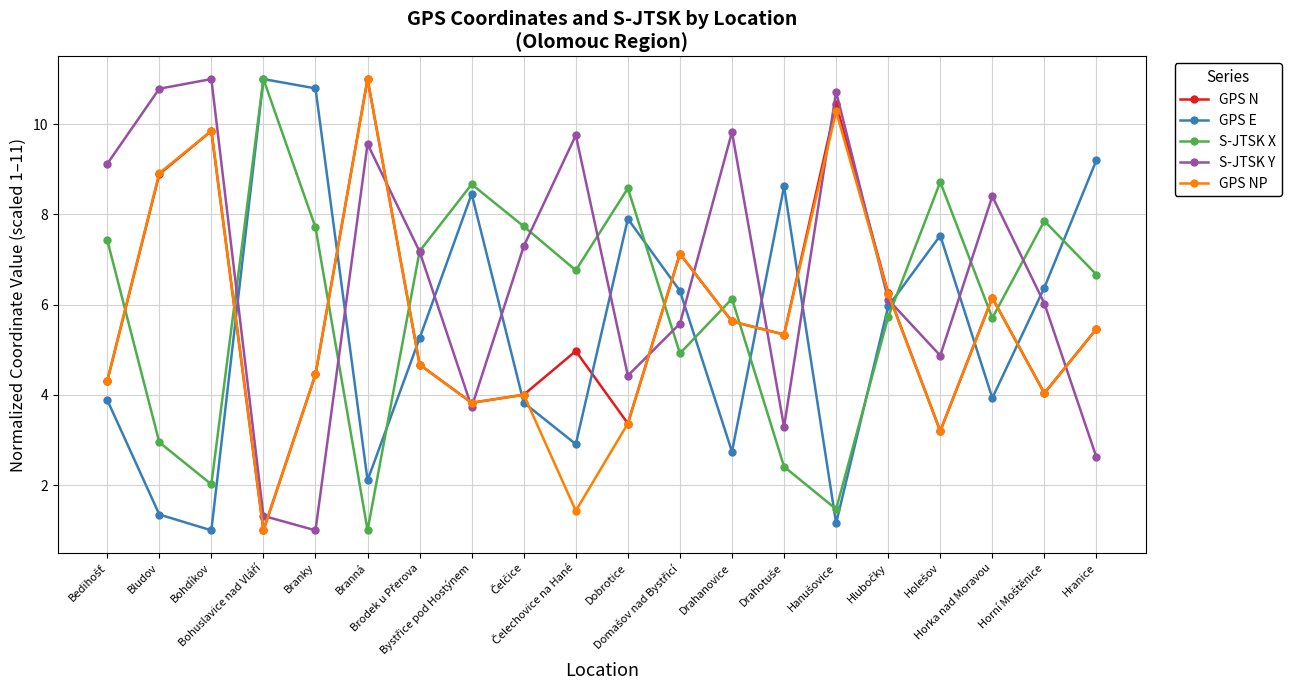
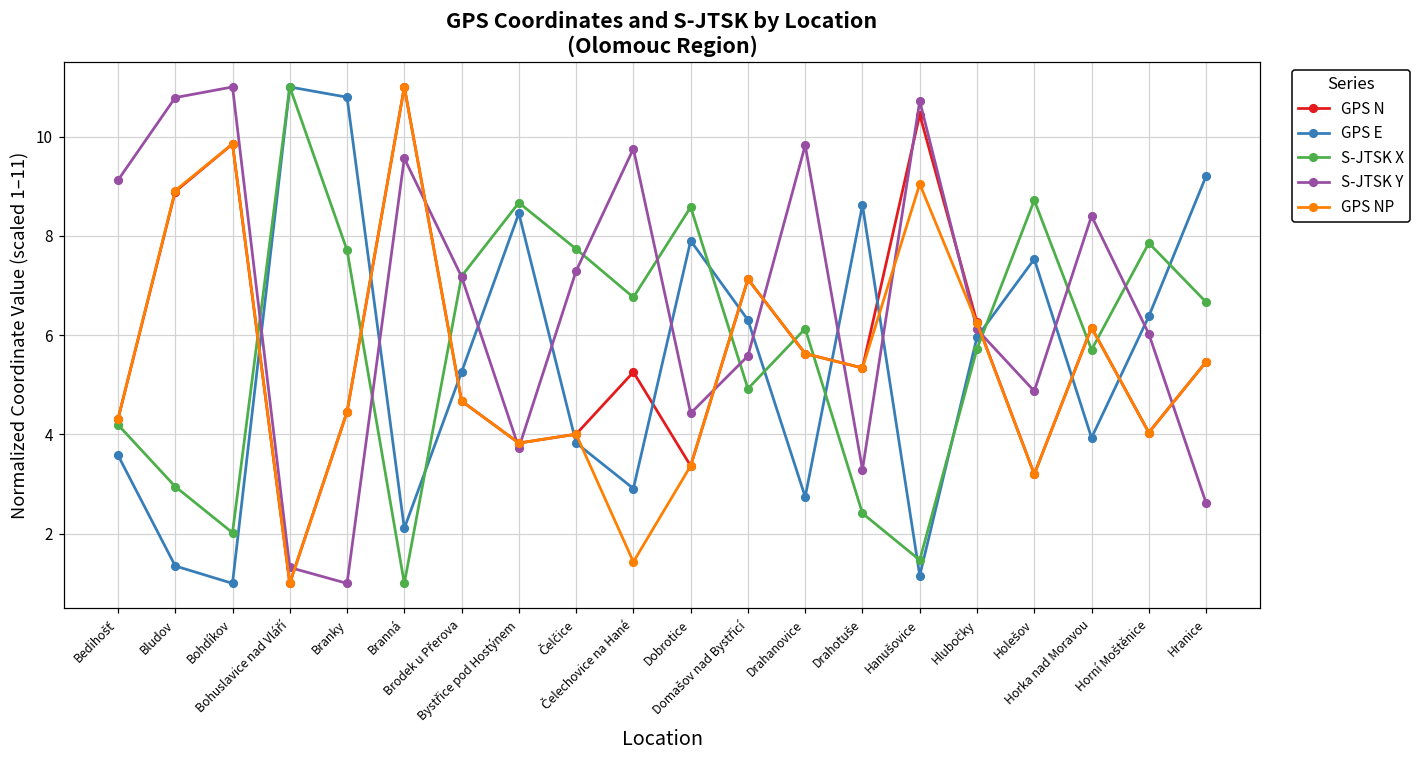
  {
    "GPS N": {
-     "Čelechovice na Hané": 5.0,
+     "Čelechovice na Hané": 5.3,
      "Hanušovice": 10.4
    },
    "GPS E": {
-     "Bedihošť": 3.9,
+     "Bedihošť": 3.6,
      "Bludov": 1.4,
      "Bohdíkov": 1.0,
      "Branky": 10.8,
      "Branná": 2.1,
      "Brodek u Přerova": 5.3,
      "Bystřice pod Hostýnem": 8.5,
      "Čelčice": 3.8,
      "Čelechovice na Hané": 2.9,
      "Dobrotice": 7.9,
      "Domašov nad Bystřicí": 6.3,
      "Drahanovice": 2.7,
      "Drahotuše": 8.6,
      "Hanušovice": 1.2,
      "Hlubočky": 6.0,
      "Holešov": 7.5,
      "Horka nad Moravou": 3.9,
      "Horní Moštěnice": 6.4,
      "Hranice": 9.2
    },
    "S-JTSK X": {
-     "Bedihošť": 7.4,
+     "Bedihošť": 4.2,
      "Bludov": 3.0,
      "Bohdíkov": 2.0,
      "Branky": 7.7,
      "Branná": 1.0,
      "Bystřice pod Hostýnem": 8.7,
      "Čelčice": 7.7,
      "Čelechovice na Hané": 6.8,
      "Dobrotice": 8.6,
      "Domašov nad Bystřicí": 4.9,
      "Drahanovice": 6.1,
      "Drahotuše": 2.4,
      "Hanušovice": 1.5,
      "Hlubočky": 5.7,
      "Holešov": 8.7,
      "Horka nad Moravou": 5.7,
      "Horní Moštěnice": 7.9,
      "Hranice": 6.7
    },
    "S-JTSK Y": {
      "Bedihošť": 9.1,
      "Bludov": 10.8,
      "Bohdíkov": 11.0,
      "Bohuslavice nad Vláří": 1.3,
      "Branky": 1.0,
      "Branná": 9.6,
      "Bystřice pod Hostýnem": 3.7,
      "Čelčice": 7.3,
      "Čelechovice na Hané": 9.8,
      "Dobrotice": 4.4,
      "Domašov nad Bystřicí": 5.6,
      "Drahanovice": 9.8,
      "Drahotuše": 3.3,
      "Hanušovice": 10.7,
      "Hlubočky": 6.1,
      "Holešov": 4.9,
      "Horka nad Moravou": 8.4,
      "Horní Moštěnice": 6.0,
      "Hranice": 2.6
    },
    "GPS NP": {
      "Čelechovice na Hané": 1.4,
-     "Hanušovice": 10.3
+     "Hanušovice": 9.0
    }
  }
